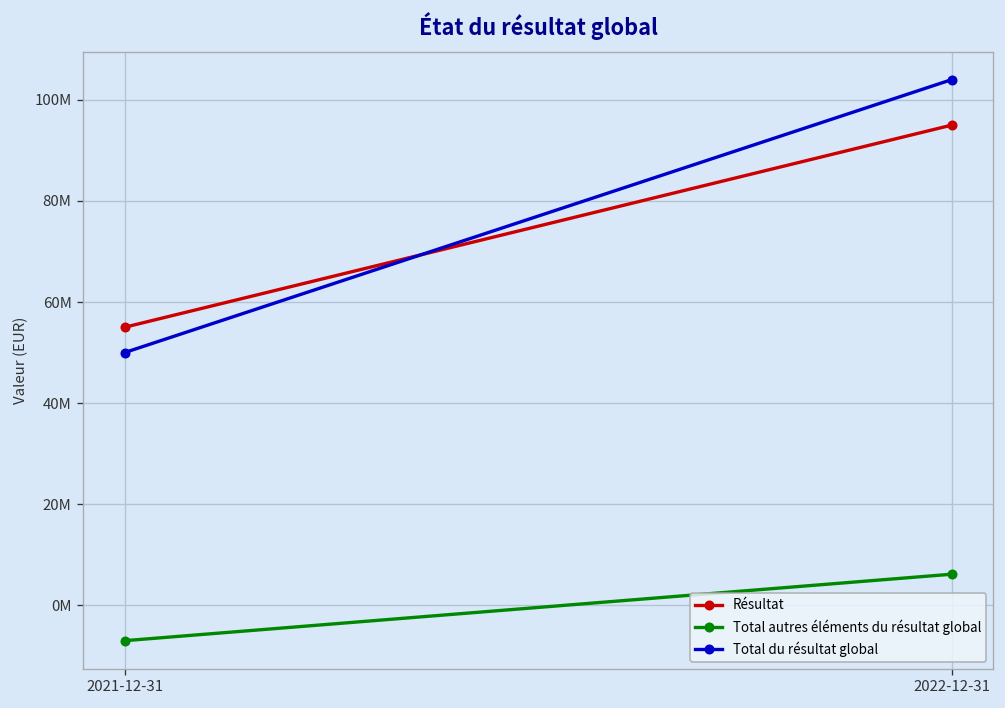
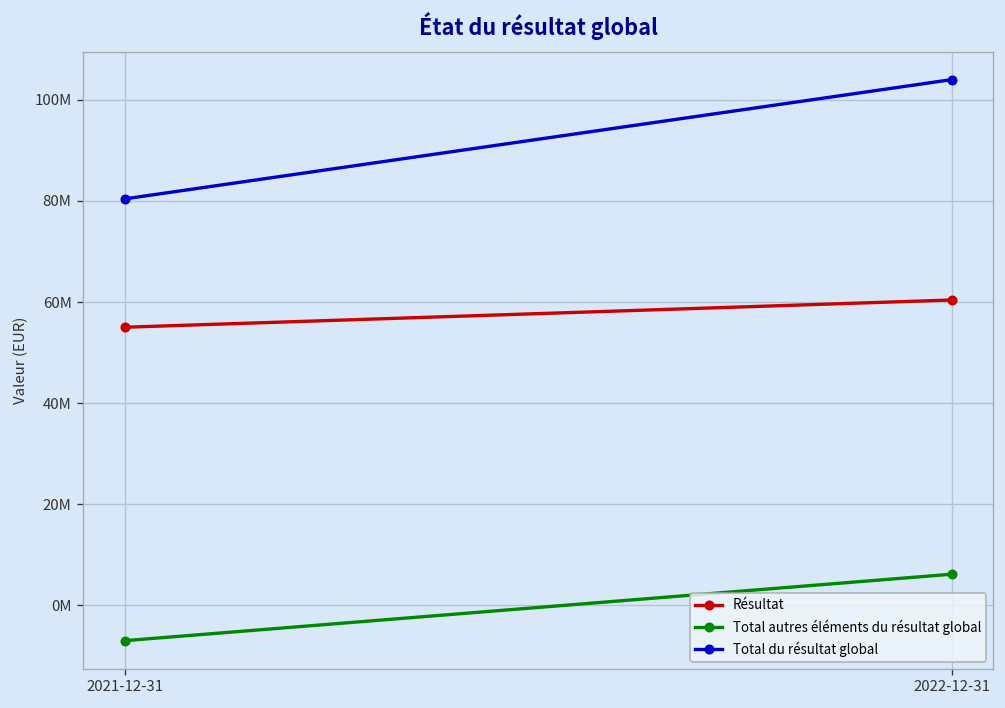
  {
    "Résultat": {
      "2021-12-31": 55000000,
-     "2022-12-31": 95000000
+     "2022-12-31": 60000000
    },
    "Total autres éléments du résultat global": {
      "2021-12-31": -7000000,
      "2022-12-31": 6000000
    },
    "Total du résultat global": {
-     "2021-12-31": 50000000,
+     "2021-12-31": 80000000,
      "2022-12-31": 104000000
    }
  }
